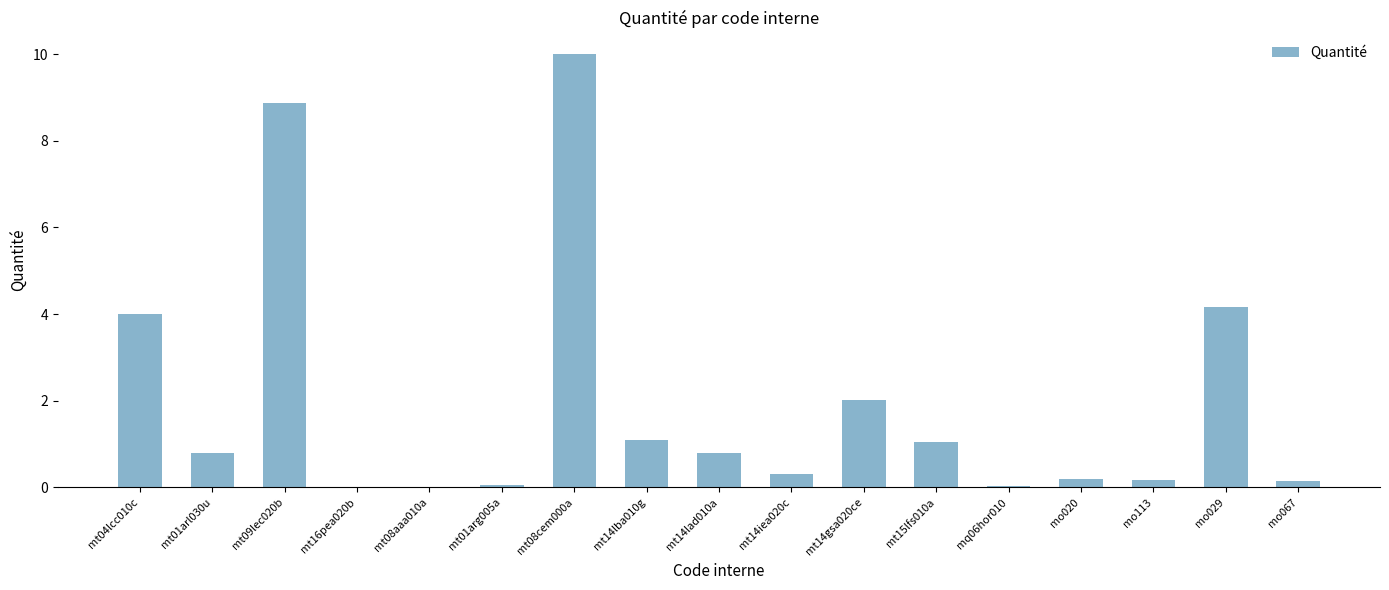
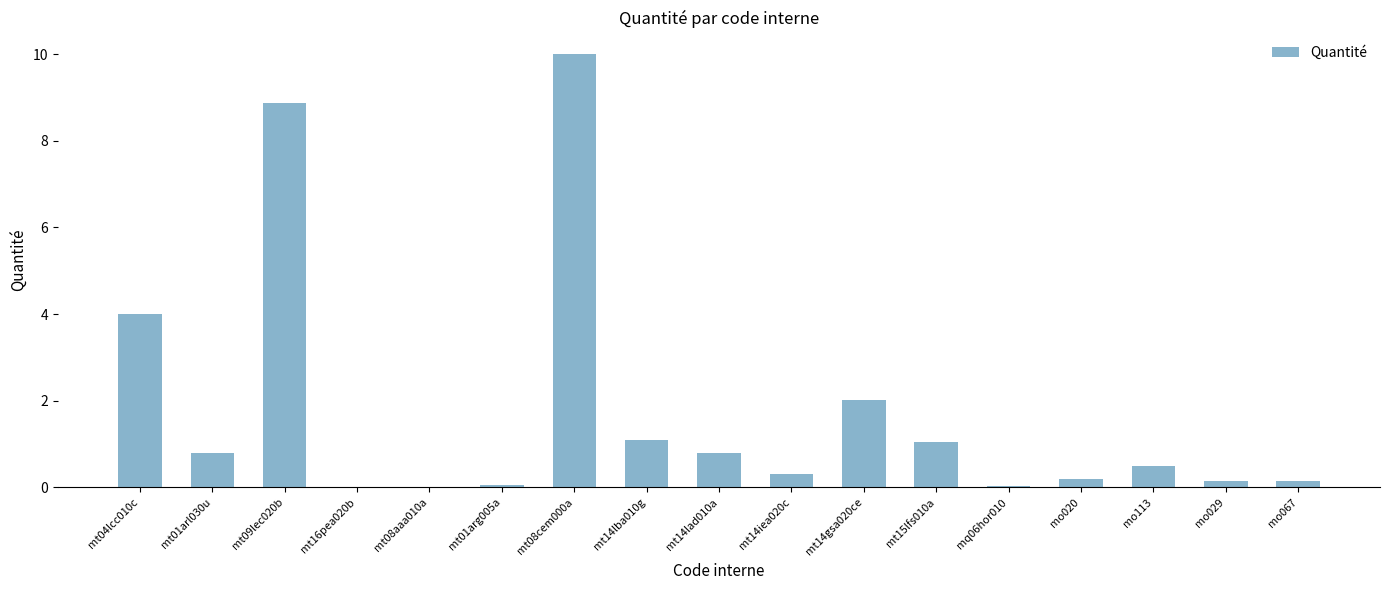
  {
    "mt04lcc010c": 4.0,
    "mt01arl030u": 0.8,
    "mt09lec020b": 8.9,
    "mt01arg005a": 0.1,
    "mt08cem000a": 10.0,
    "mt14lba010g": 1.1,
    "mt14lad010a": 0.8,
    "mt14iea020c": 0.3,
    "mt14gsa020ce": 2.0,
    "mt15lfs010a": 1.1,
    "mo020": 0.2,
-   "mo113": 0.2,
-   "mo029": 4.2,
+   "mo113": 0.5,
+   "mo029": 0.1,
    "mo067": 0.1
  }
